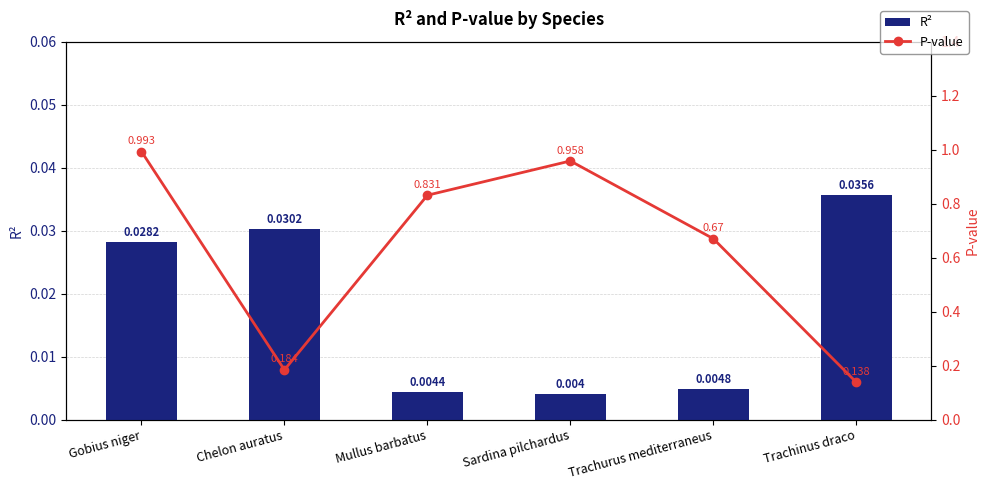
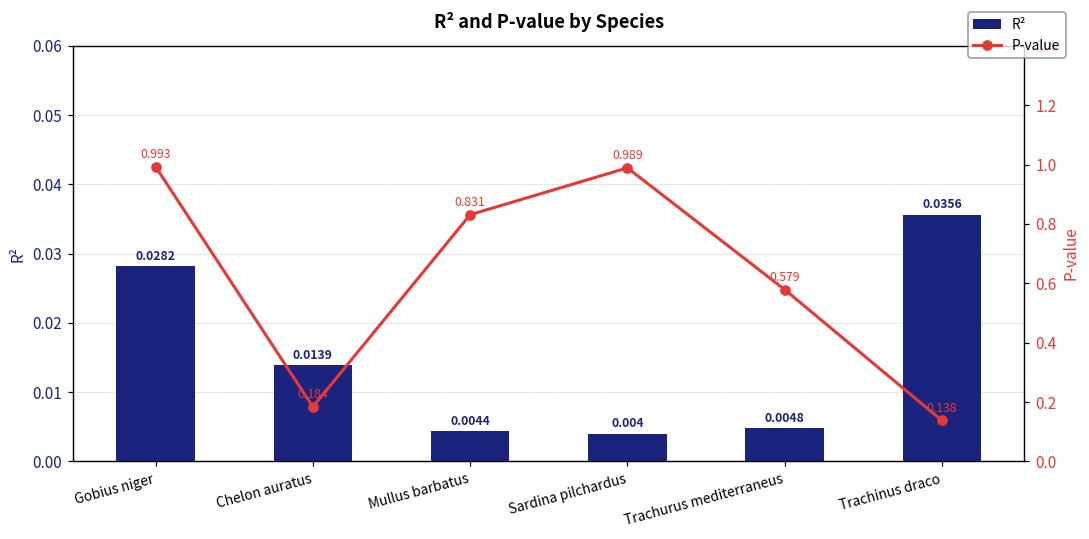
  {
    "R²": {
      "Gobius niger": 0.0282,
-     "Chelon auratus": 0.0302,
+     "Chelon auratus": 0.0139,
      "Mullus barbatus": 0.0044,
      "Sardina pilchardus": 0.004,
      "Trachurus mediterraneus": 0.0048,
      "Trachinus draco": 0.0356
    },
    "P-value": {
      "Gobius niger": 0.993,
      "Chelon auratus": 0.184,
      "Mullus barbatus": 0.831,
-     "Sardina pilchardus": 0.958,
-     "Trachurus mediterraneus": 0.67,
+     "Sardina pilchardus": 0.989,
+     "Trachurus mediterraneus": 0.579,
      "Trachinus draco": 0.138
    }
  }
